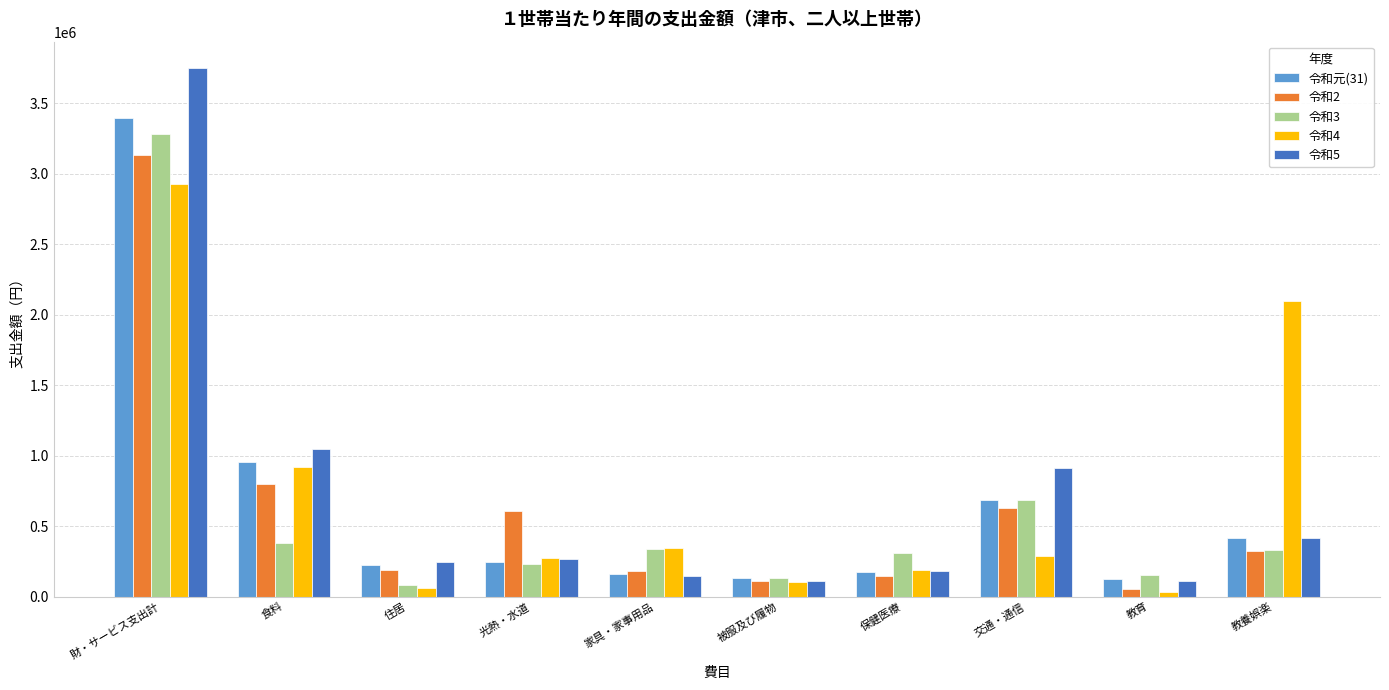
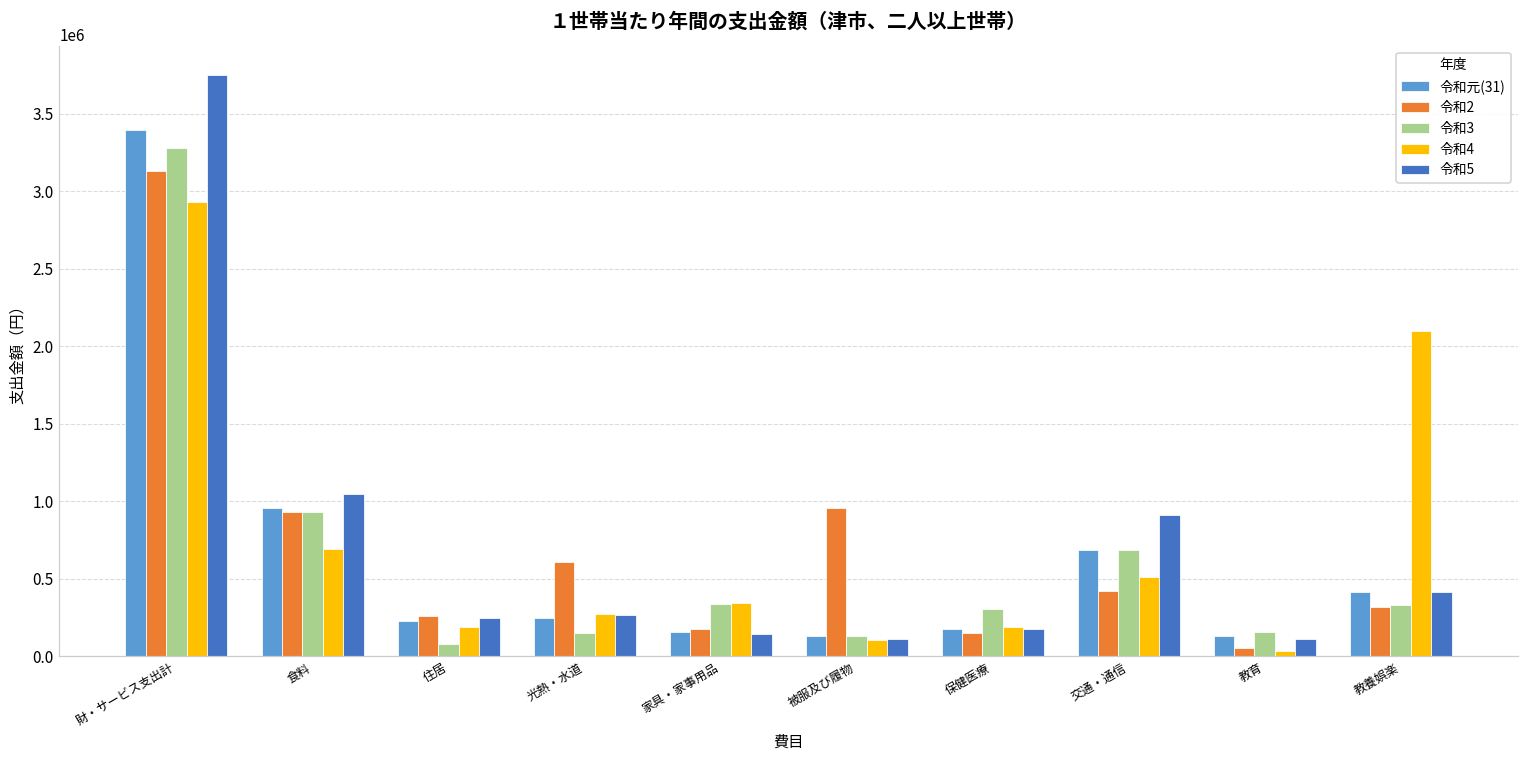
  {
    "令和2": {
      "財・サービス支出計": 3130000,
-     "食料": 800000,
-     "住居": 190000,
+     "食料": 930000,
+     "住居": 260000,
      "光熱・水道": 610000,
      "家具・家事用品": 180000,
-     "被服及び履物": 110000,
+     "被服及び履物": 960000,
      "保健医療": 150000,
-     "交通・通信": 630000,
+     "交通・通信": 420000,
      "教育": 50000,
      "教養娯楽": 320000
    },
    "令和3": {
      "財・サービス支出計": 3280000,
-     "食料": 380000,
+     "食料": 930000,
      "住居": 80000,
-     "光熱・水道": 230000,
+     "光熱・水道": 150000,
      "家具・家事用品": 340000,
      "被服及び履物": 130000,
      "保健医療": 310000,
      "交通・通信": 690000,
      "教育": 150000,
      "教養娯楽": 330000
    },
    "令和4": {
      "財・サービス支出計": 2930000,
-     "食料": 920000,
-     "住居": 60000,
+     "食料": 690000,
+     "住居": 190000,
      "光熱・水道": 270000,
      "家具・家事用品": 350000,
      "被服及び履物": 100000,
      "保健医療": 190000,
-     "交通・通信": 290000,
+     "交通・通信": 510000,
      "教育": 30000,
      "教養娯楽": 2100000
    }
  }
